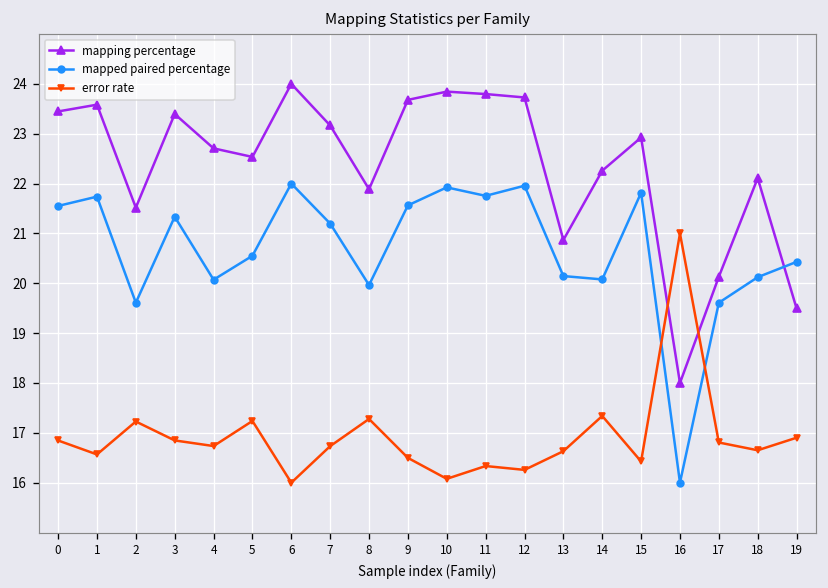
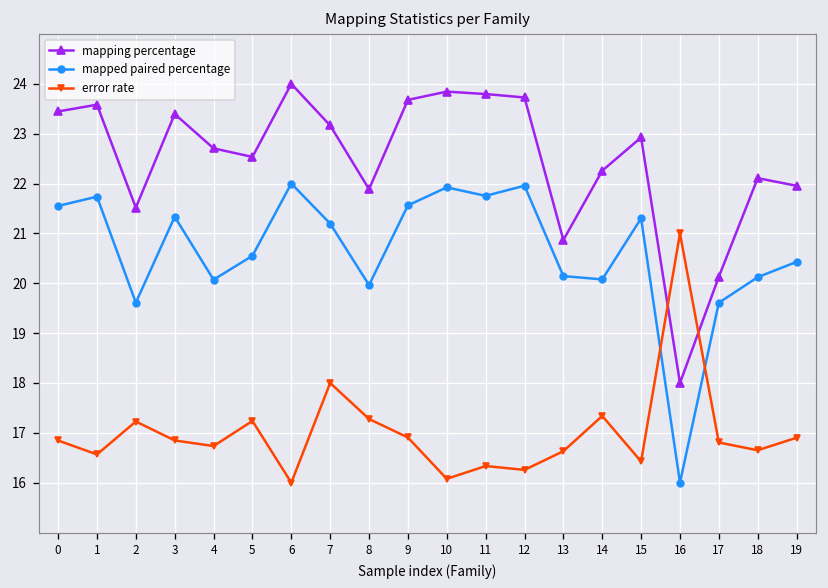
  {
    "mapping percentage": {
      "0": 23.4,
      "1": 23.6,
      "2": 21.5,
      "3": 23.4,
      "4": 22.7,
      "5": 22.5,
      "6": 24.0,
      "7": 23.2,
      "8": 21.9,
      "9": 23.7,
      "10": 23.8,
      "11": 23.8,
      "12": 23.7,
      "13": 20.9,
      "14": 22.3,
      "15": 22.9,
      "16": 18.0,
      "17": 20.1,
      "18": 22.1,
-     "19": 19.5
+     "19": 22.0
    },
    "mapped paired percentage": {
      "0": 21.6,
      "1": 21.7,
      "2": 19.6,
      "3": 21.3,
      "4": 20.1,
      "5": 20.6,
      "6": 22.0,
      "7": 21.2,
      "8": 20.0,
      "9": 21.6,
      "10": 21.9,
      "11": 21.8,
      "12": 22.0,
      "13": 20.1,
      "14": 20.1,
-     "15": 21.8,
+     "15": 21.3,
      "16": 16.0,
      "17": 19.6,
      "18": 20.1,
      "19": 20.4
    },
    "error rate": {
      "0": 16.8,
      "1": 16.6,
      "2": 17.2,
      "3": 16.8,
      "4": 16.7,
      "5": 17.2,
      "6": 16.0,
-     "7": 16.7,
+     "7": 18.0,
      "8": 17.3,
-     "9": 16.5,
+     "9": 16.9,
      "10": 16.1,
      "11": 16.3,
      "12": 16.3,
      "13": 16.6,
      "14": 17.3,
      "15": 16.4,
      "16": 21.0,
      "17": 16.8,
      "18": 16.7,
      "19": 16.9
    }
  }
